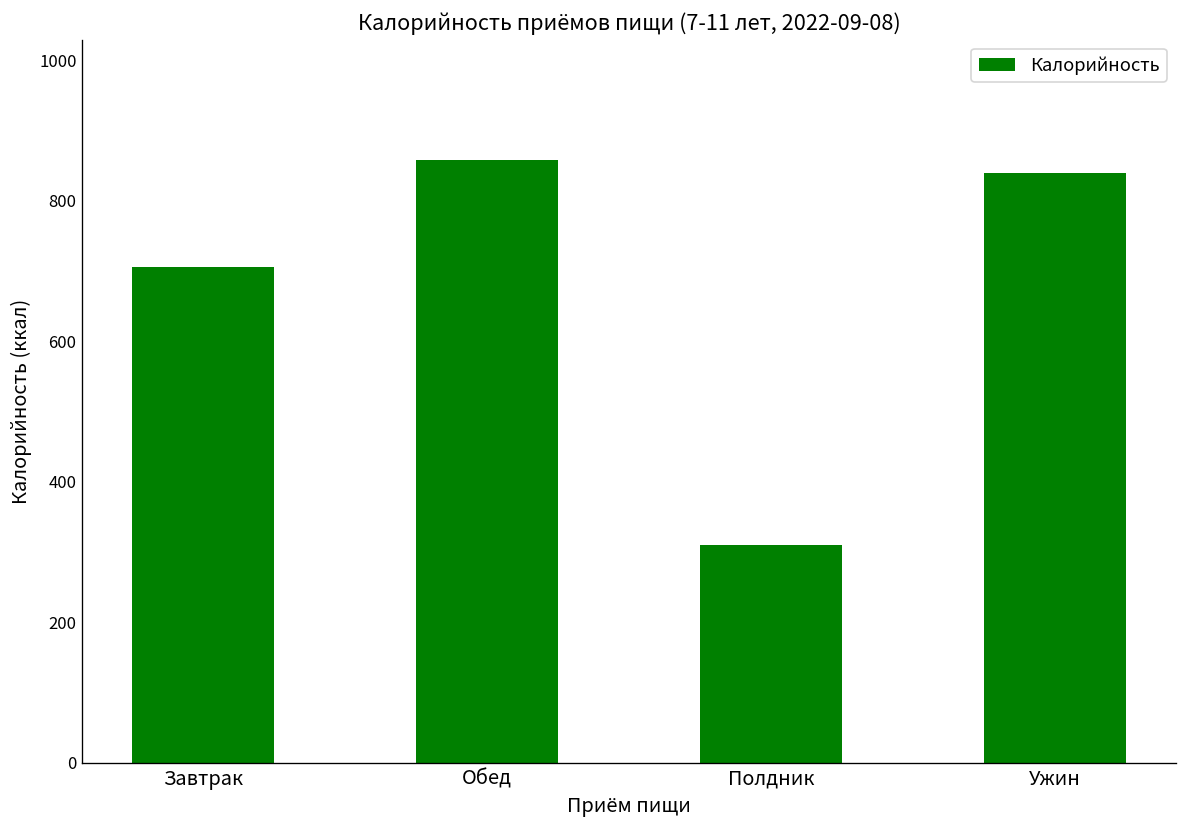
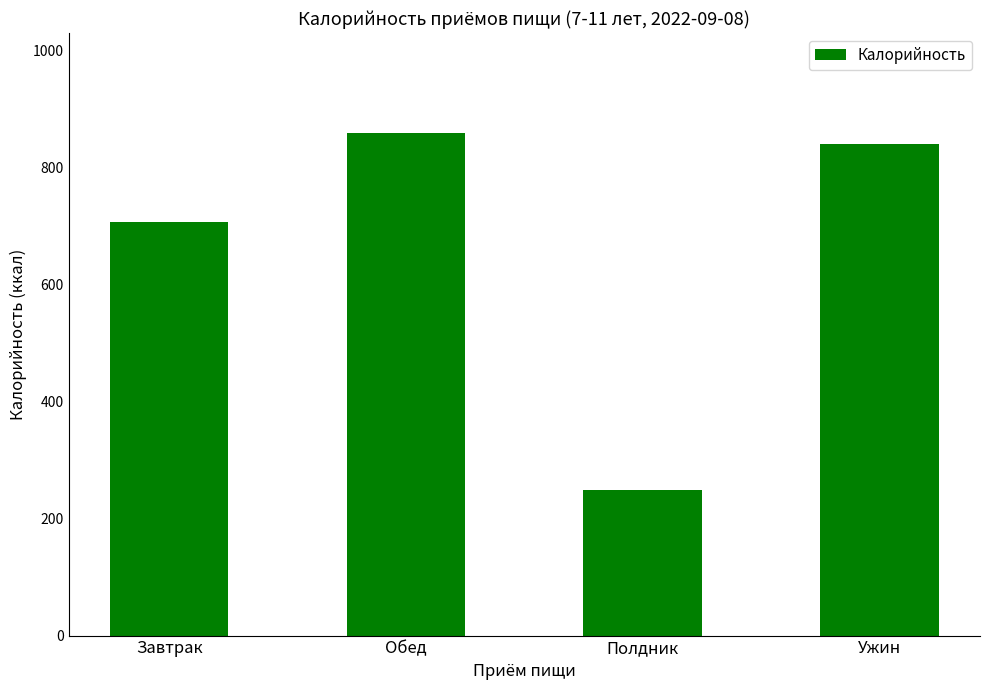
  {
    "Завтрак": 710,
    "Обед": 860,
-   "Полдник": 310,
+   "Полдник": 250,
    "Ужин": 840
  }
